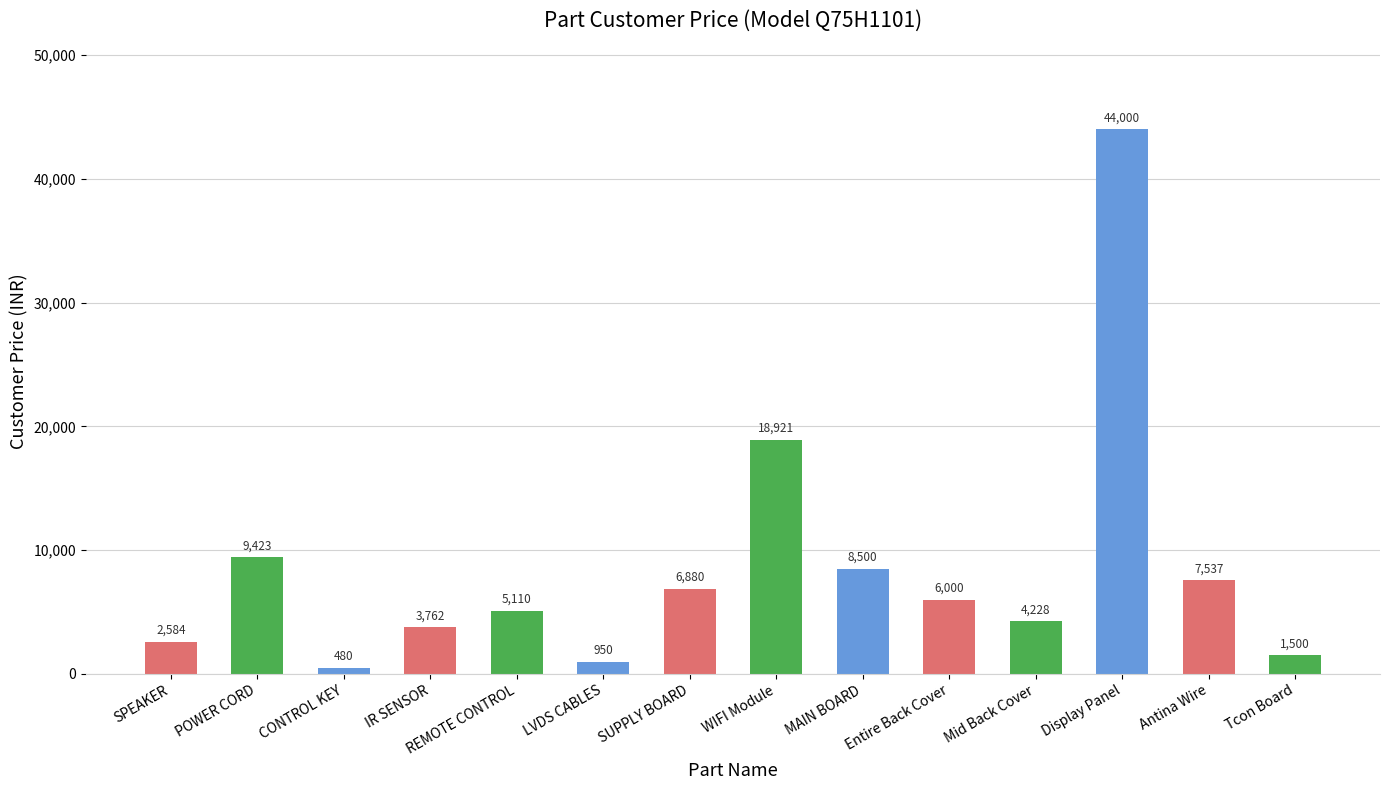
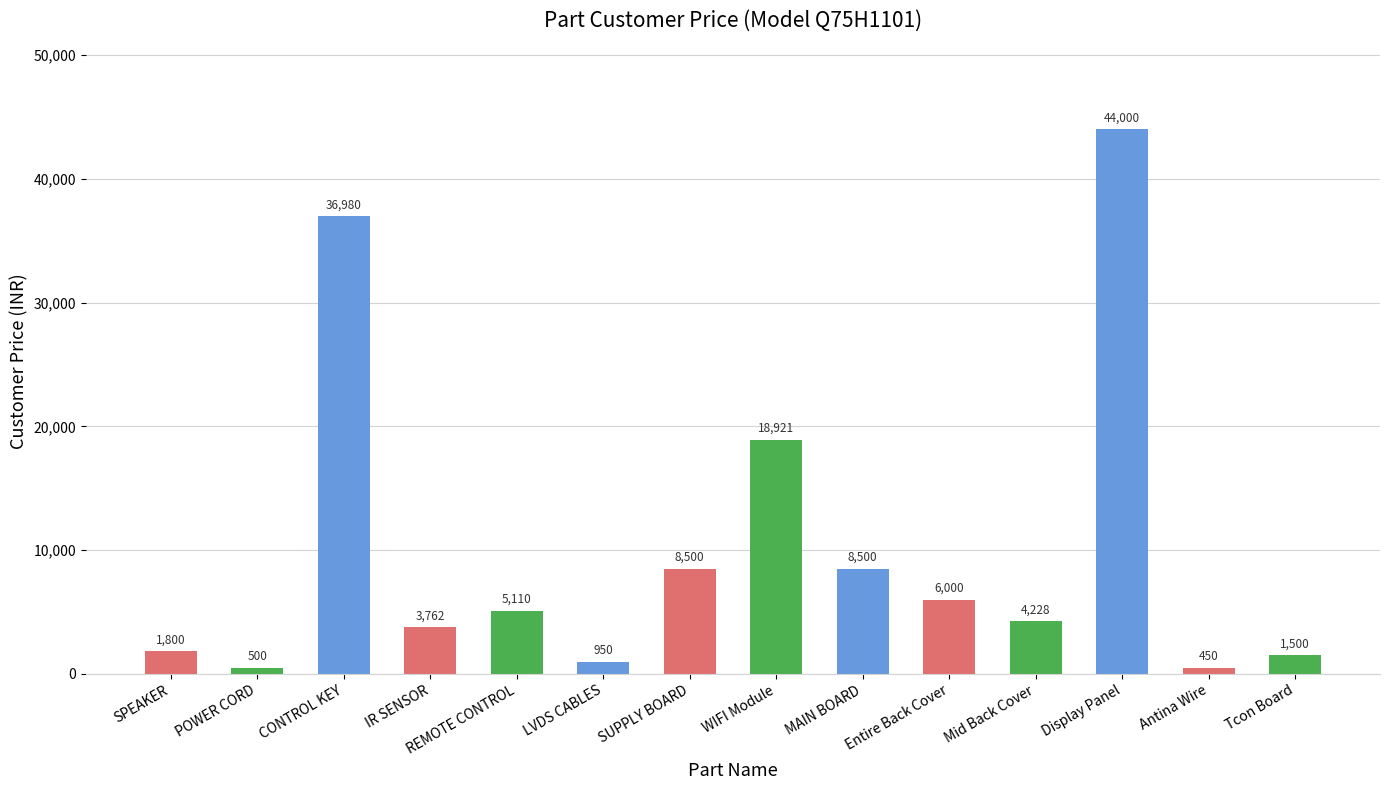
  {
-   "SPEAKER": "2,584",
-   "POWER CORD": "9,423",
-   "CONTROL KEY": "480",
+   "SPEAKER": "1,800",
+   "POWER CORD": "500",
+   "CONTROL KEY": "36,980",
    "IR SENSOR": "3,762",
    "REMOTE CONTROL": "5,110",
    "LVDS CABLES": "950",
-   "SUPPLY BOARD": "6,880",
+   "SUPPLY BOARD": "8,500",
    "WIFI Module": "18,921",
    "MAIN BOARD": "8,500",
    "Entire Back Cover": "6,000",
    "Mid Back Cover": "4,228",
    "Display Panel": "44,000",
-   "Antina Wire": "7,537",
+   "Antina Wire": "450",
    "Tcon Board": "1,500"
  }
